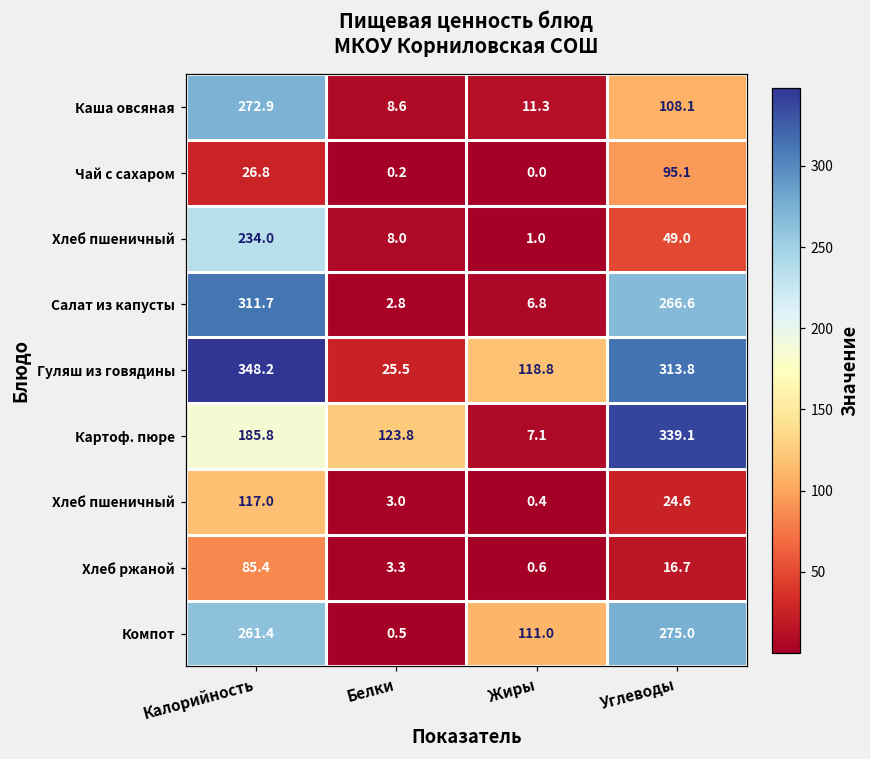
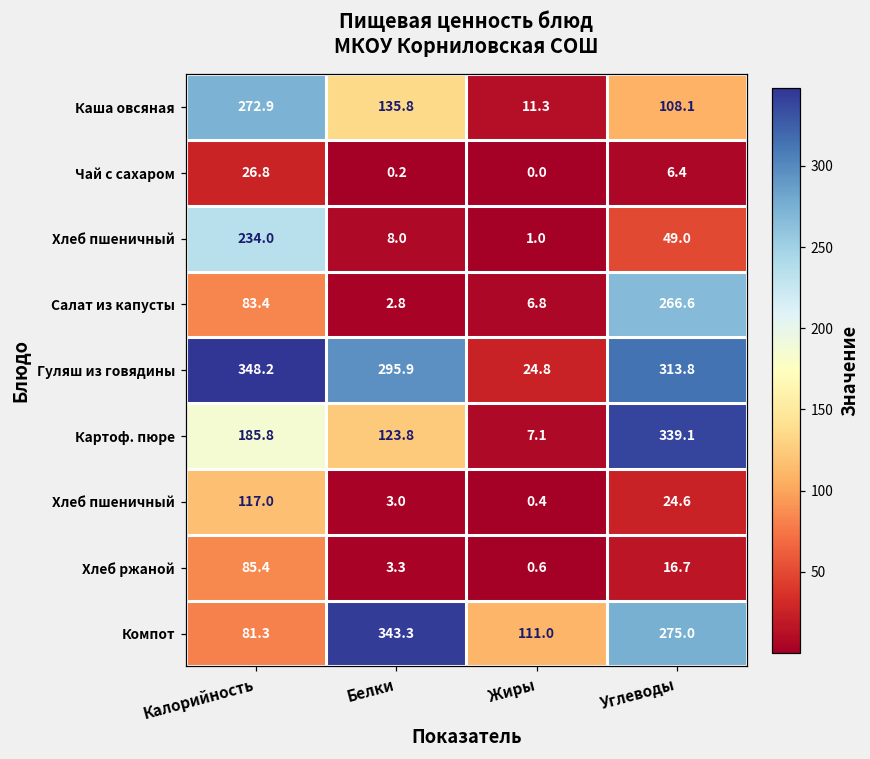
  {
    "Каша овсяная": {
      "Калорийность": 272.9,
-     "Белки": 8.6,
+     "Белки": 135.8,
      "Жиры": 11.3,
      "Углеводы": 108.1
    },
    "Чай с сахаром": {
      "Калорийность": 26.8,
      "Белки": 0.2,
      "Жиры": 0.0,
-     "Углеводы": 95.1
+     "Углеводы": 6.4
    },
    "Салат из капусты": {
-     "Калорийность": 311.7,
+     "Калорийность": 83.4,
      "Белки": 2.8,
      "Жиры": 6.8,
      "Углеводы": 266.6
    },
    "Гуляш из говядины": {
      "Калорийность": 348.2,
-     "Белки": 25.5,
-     "Жиры": 118.8,
+     "Белки": 295.9,
+     "Жиры": 24.8,
      "Углеводы": 313.8
    },
    "Картоф. пюре": {
      "Калорийность": 185.8,
      "Белки": 123.8,
      "Жиры": 7.1,
      "Углеводы": 339.1
    },
    "Хлеб ржаной": {
      "Калорийность": 85.4,
      "Белки": 3.3,
      "Жиры": 0.6,
      "Углеводы": 16.7
    },
    "Компот": {
-     "Калорийность": 261.4,
-     "Белки": 0.5,
+     "Калорийность": 81.3,
+     "Белки": 343.3,
      "Жиры": 111.0,
      "Углеводы": 275.0
    }
  }
